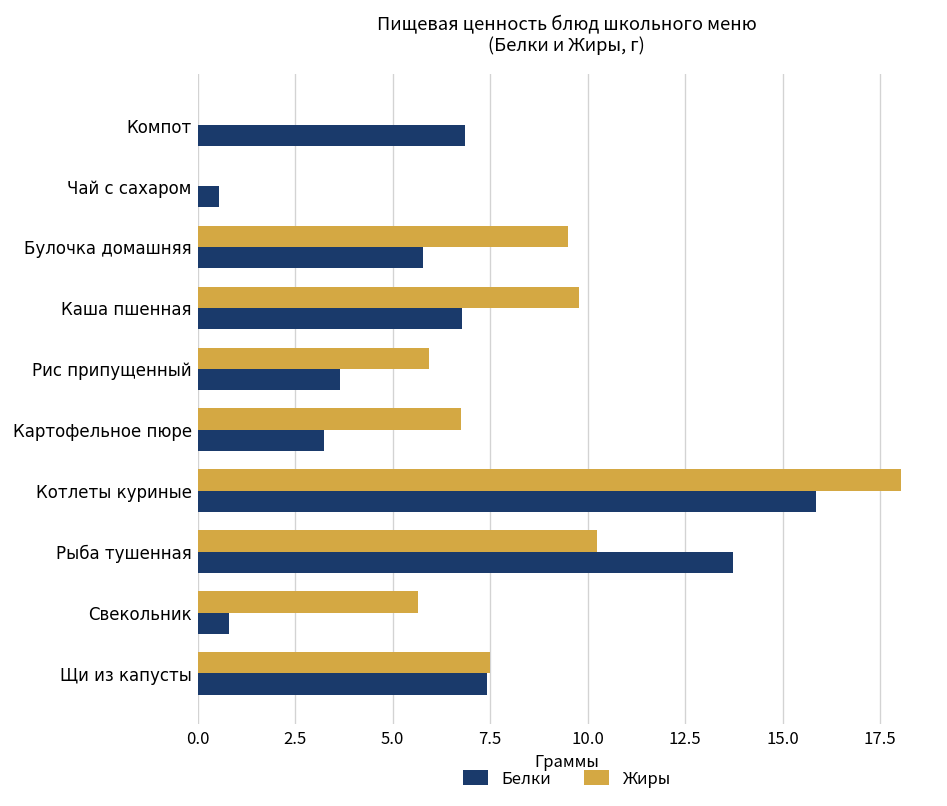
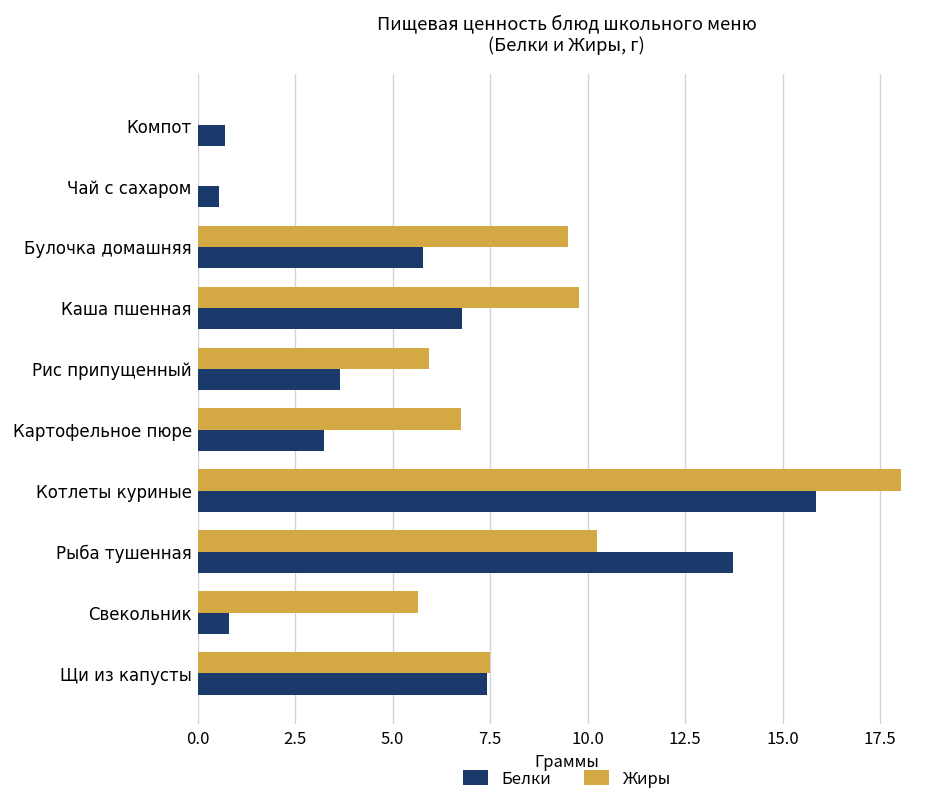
  {
    "Белки": {
-     "Компот": 6.9,
+     "Компот": 0.7,
      "Чай с сахаром": 0.5,
      "Булочка домашняя": 5.8,
      "Каша пшенная": 6.8,
      "Рис припущенный": 3.7,
      "Картофельное пюре": 3.3,
      "Котлеты куриные": 15.9,
      "Рыба тушенная": 13.7,
      "Свекольник": 0.8,
      "Щи из капусты": 7.4
    },
    "Жиры": {
      "Компот": 0.0,
      "Чай с сахаром": 0.0,
      "Булочка домашняя": 9.5,
      "Каша пшенная": 9.8,
      "Рис припущенный": 5.9,
      "Картофельное пюре": 6.7,
      "Котлеты куриные": 18.0,
      "Рыба тушенная": 10.3,
      "Свекольник": 5.7,
      "Щи из капусты": 7.5
    }
  }
